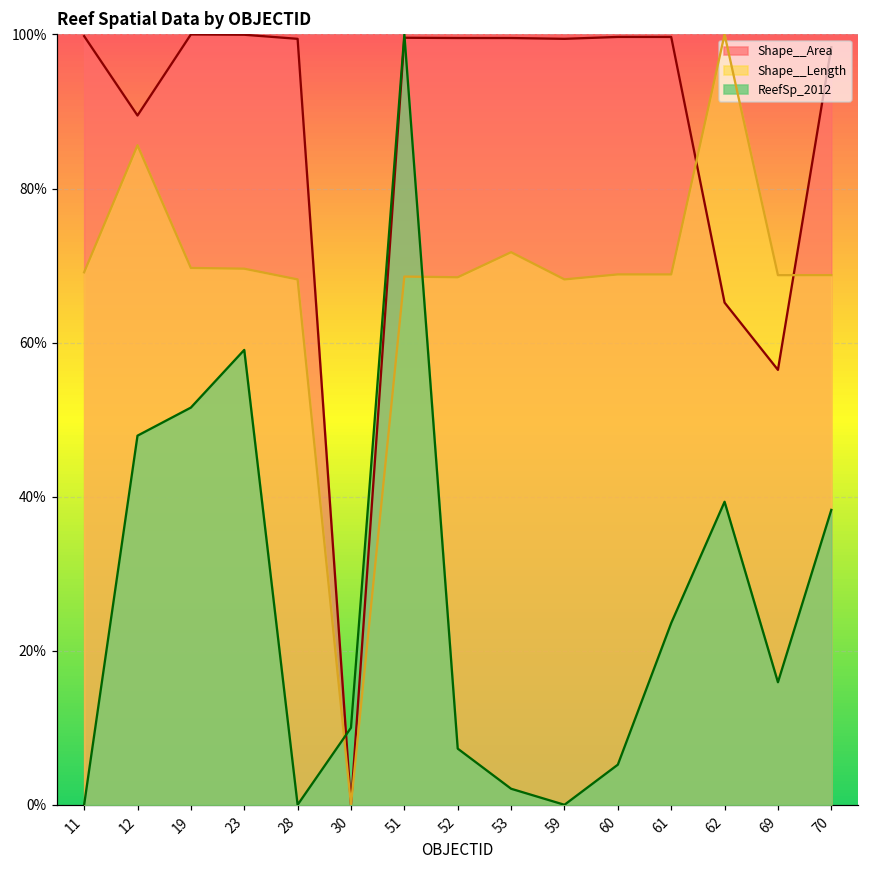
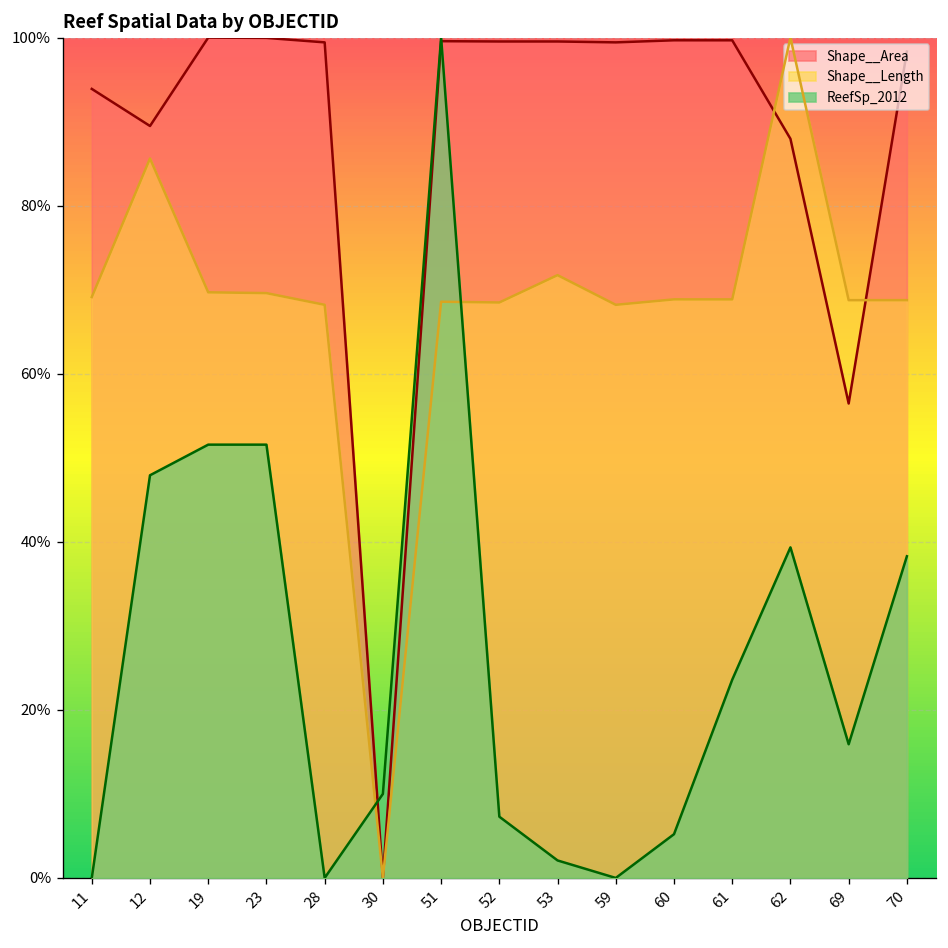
  {
    "Shape__Area": {
-     "11": "100%",
+     "11": "94%",
      "12": "89%",
      "19": "100%",
      "23": "100%",
      "28": "99%",
      "51": "100%",
      "52": "100%",
      "53": "100%",
      "59": "99%",
      "60": "100%",
      "61": "100%",
-     "62": "65%",
+     "62": "88%",
      "69": "56%"
    },
    "Shape__Length": {
      "11": "69%",
      "12": "86%",
      "19": "70%",
      "23": "70%",
      "28": "68%",
      "51": "69%",
      "52": "68%",
      "53": "72%",
      "59": "68%",
      "60": "69%",
      "61": "69%",
      "62": "100%",
      "69": "69%",
      "70": "69%"
    },
    "ReefSp_2012": {
      "11": "0%",
      "12": "48%",
      "19": "52%",
-     "23": "59%",
+     "23": "52%",
      "28": "0%",
      "30": "10%",
      "51": "100%",
      "52": "7%",
      "53": "2%",
      "59": "0%",
      "60": "5%",
      "61": "24%",
      "62": "39%",
      "69": "16%",
      "70": "38%"
    }
  }
